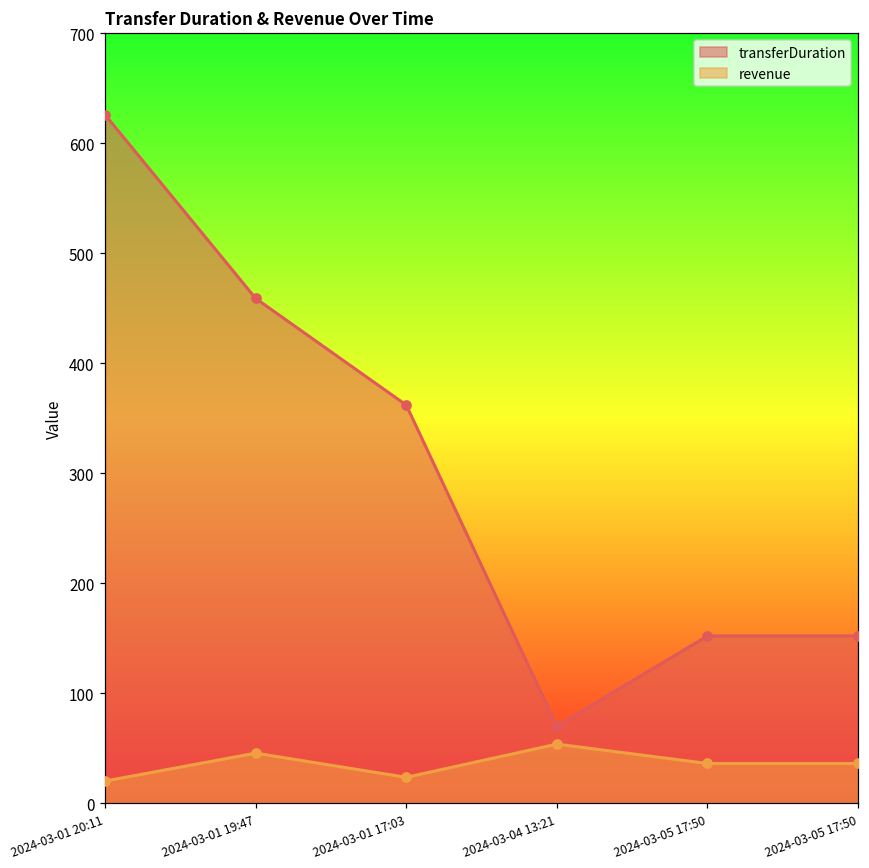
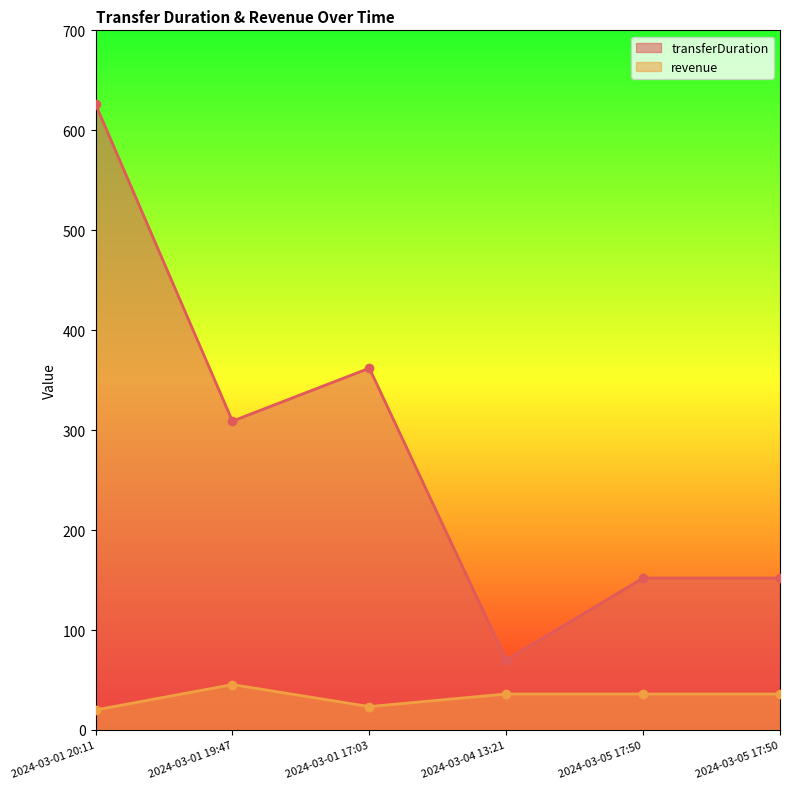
  {
    "transferDuration": {
      "2024-03-01 20:11": 630,
-     "2024-03-01 19:47": 460,
+     "2024-03-01 19:47": 310,
      "2024-03-01 17:03": 360,
      "2024-03-04 13:21": 70
    },
    "revenue": {
      "2024-03-01 20:11": 20,
      "2024-03-01 19:47": 50,
      "2024-03-01 17:03": 20,
-     "2024-03-04 13:21": 50
+     "2024-03-04 13:21": 40
    }
  }
